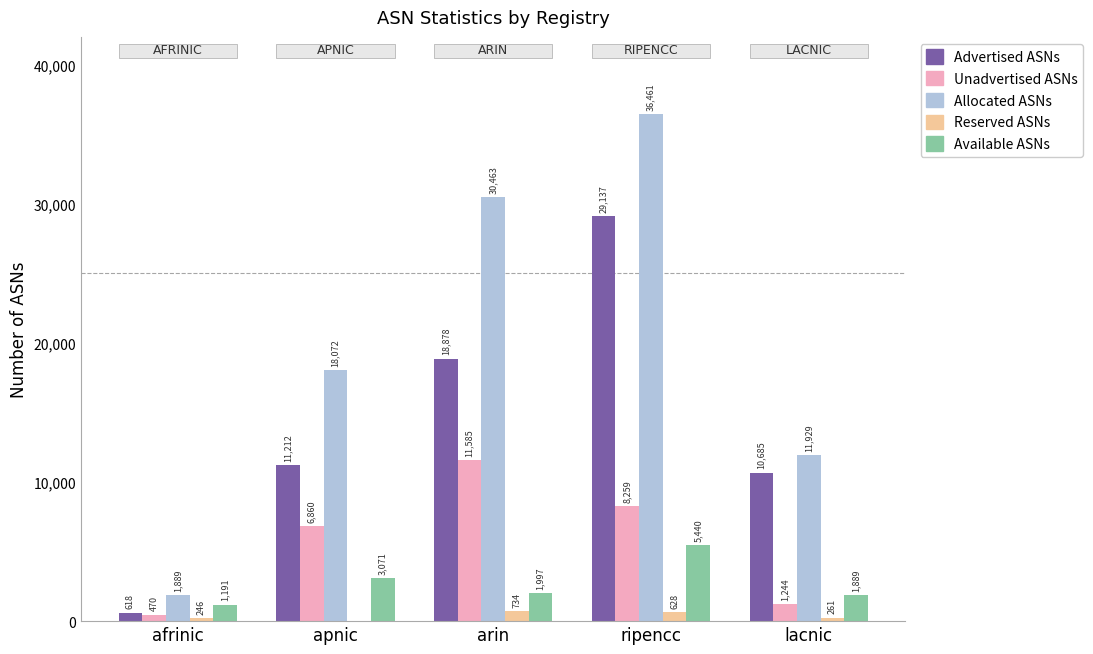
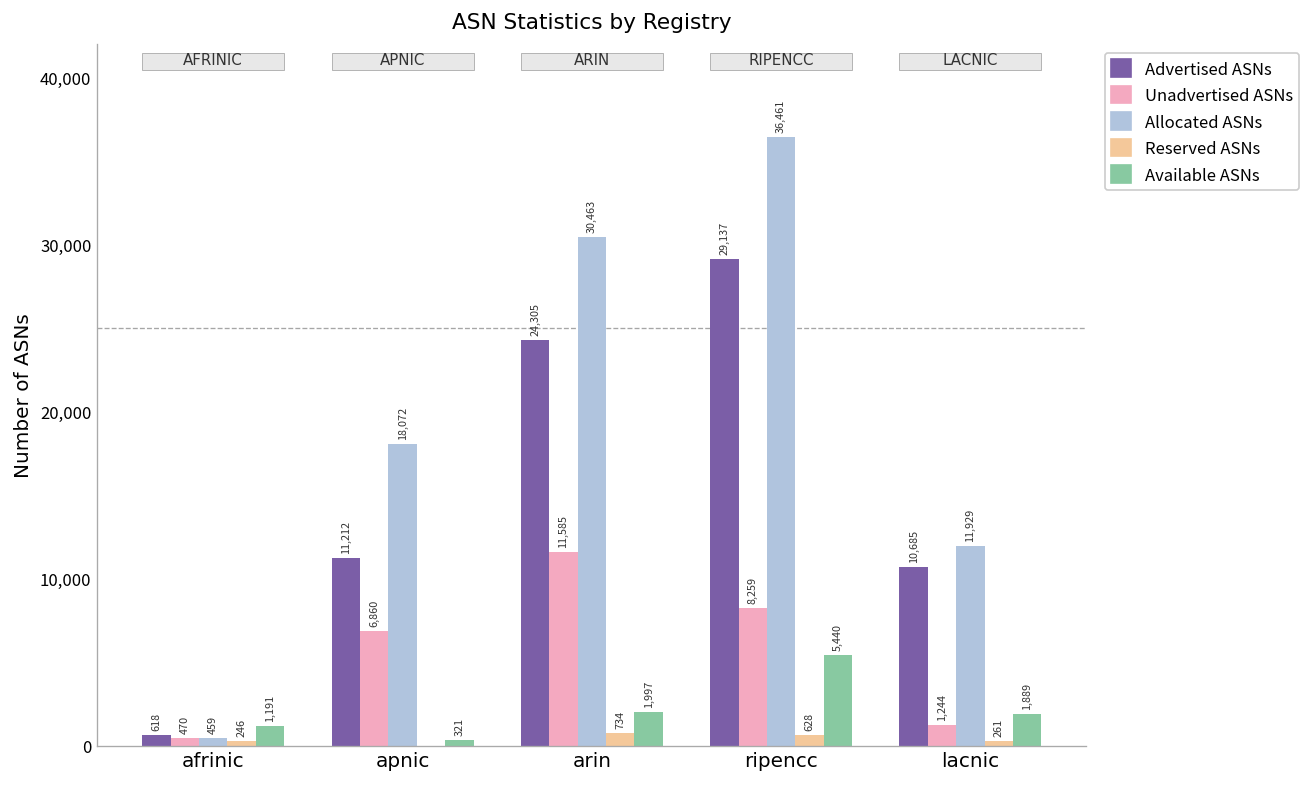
  {
    "Advertised ASNs": {
      "afrinic": "618",
      "apnic": "11,212",
-     "arin": "18,878",
+     "arin": "24,305",
      "ripencc": "29,137",
      "lacnic": "10,685"
    },
    "Allocated ASNs": {
-     "afrinic": "1,889",
+     "afrinic": "459",
      "apnic": "18,072",
      "arin": "30,463",
      "ripencc": "36,461",
      "lacnic": "11,929"
    },
    "Available ASNs": {
      "afrinic": "1,191",
-     "apnic": "3,071",
+     "apnic": "321",
      "arin": "1,997",
      "ripencc": "5,440",
      "lacnic": "1,889"
    }
  }
